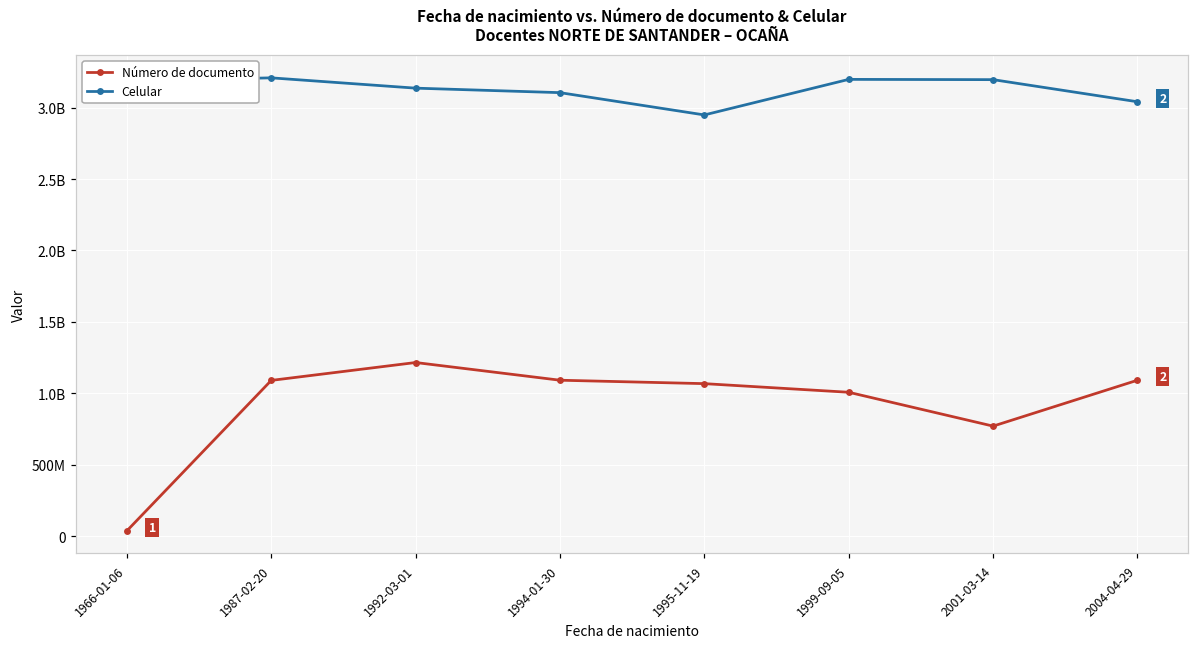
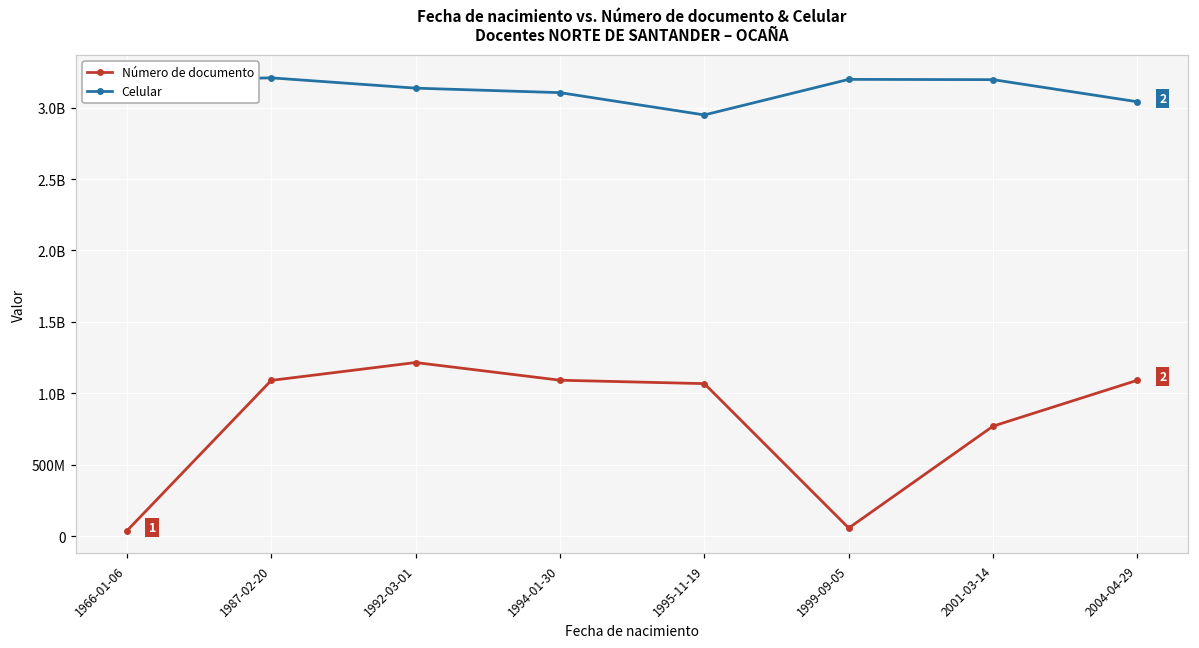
  {
    "Número de documento": {
      "1987-02-20": 1090000000,
      "1992-03-01": 1220000000,
      "1994-01-30": 1090000000,
      "1995-11-19": 1070000000,
-     "1999-09-05": 1010000000,
+     "1999-09-05": 60000000,
      "2001-03-14": 770000000
    },
    "Celular": {
      "1987-02-20": 3210000000,
      "1992-03-01": 3140000000,
      "1994-01-30": 3100000000,
      "1995-11-19": 2950000000,
      "1999-09-05": 3200000000,
      "2001-03-14": 3200000000
    }
  }
